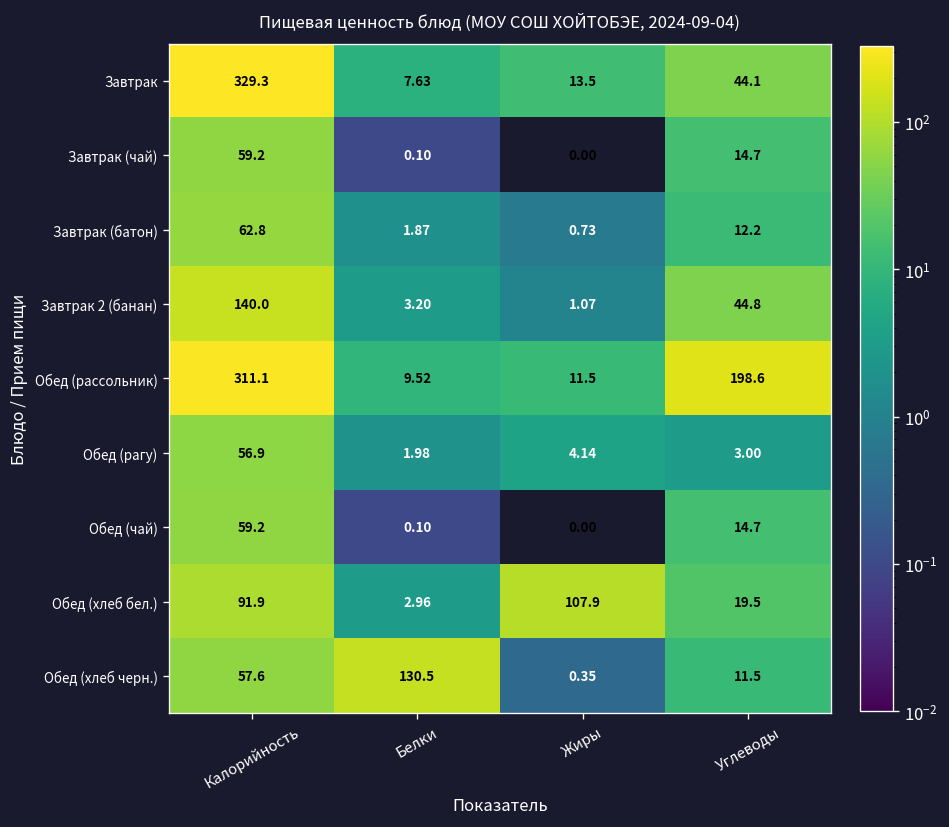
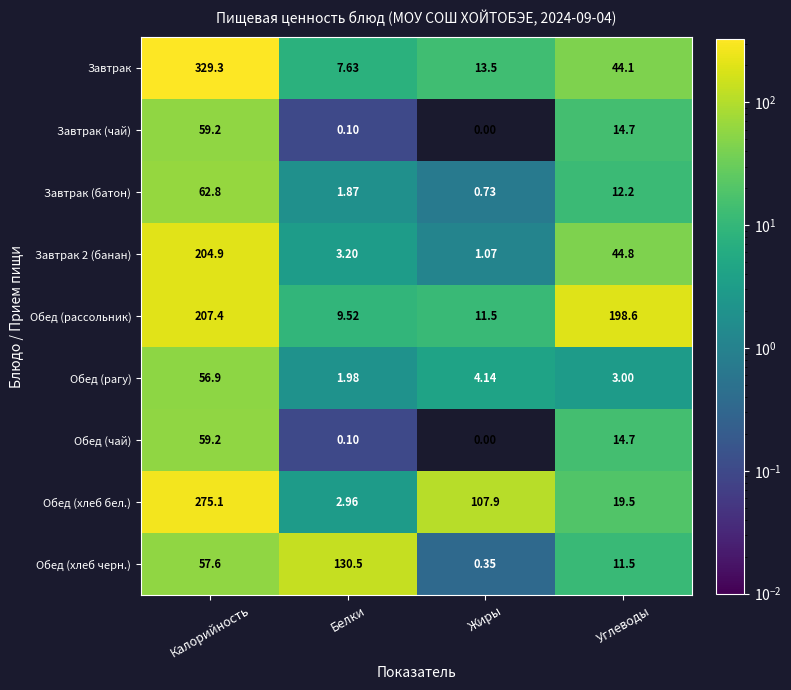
  {
    "Завтрак": {
      "Калорийность": 329.3,
      "Белки": 7.63,
      "Жиры": 13.5,
      "Углеводы": 44.1
    },
    "Завтрак (чай)": {
      "Калорийность": 59.2,
      "Белки": 0.10,
      "Углеводы": 14.7
    },
    "Завтрак (батон)": {
      "Калорийность": 62.8,
      "Белки": 1.87,
      "Жиры": 0.73,
      "Углеводы": 12.2
    },
    "Завтрак 2 (банан)": {
-     "Калорийность": 140.0,
+     "Калорийность": 204.9,
      "Белки": 3.20,
      "Жиры": 1.07,
      "Углеводы": 44.8
    },
    "Обед (рассольник)": {
-     "Калорийность": 311.1,
+     "Калорийность": 207.4,
      "Белки": 9.52,
      "Жиры": 11.5,
      "Углеводы": 198.6
    },
    "Обед (рагу)": {
      "Калорийность": 56.9,
      "Белки": 1.98,
      "Жиры": 4.14,
      "Углеводы": 3.00
    },
    "Обед (чай)": {
      "Калорийность": 59.2,
      "Белки": 0.10,
      "Углеводы": 14.7
    },
    "Обед (хлеб бел.)": {
-     "Калорийность": 91.9,
+     "Калорийность": 275.1,
      "Белки": 2.96,
      "Жиры": 107.9,
      "Углеводы": 19.5
    },
    "Обед (хлеб черн.)": {
      "Калорийность": 57.6,
      "Белки": 130.5,
      "Жиры": 0.35,
      "Углеводы": 11.5
    }
  }
